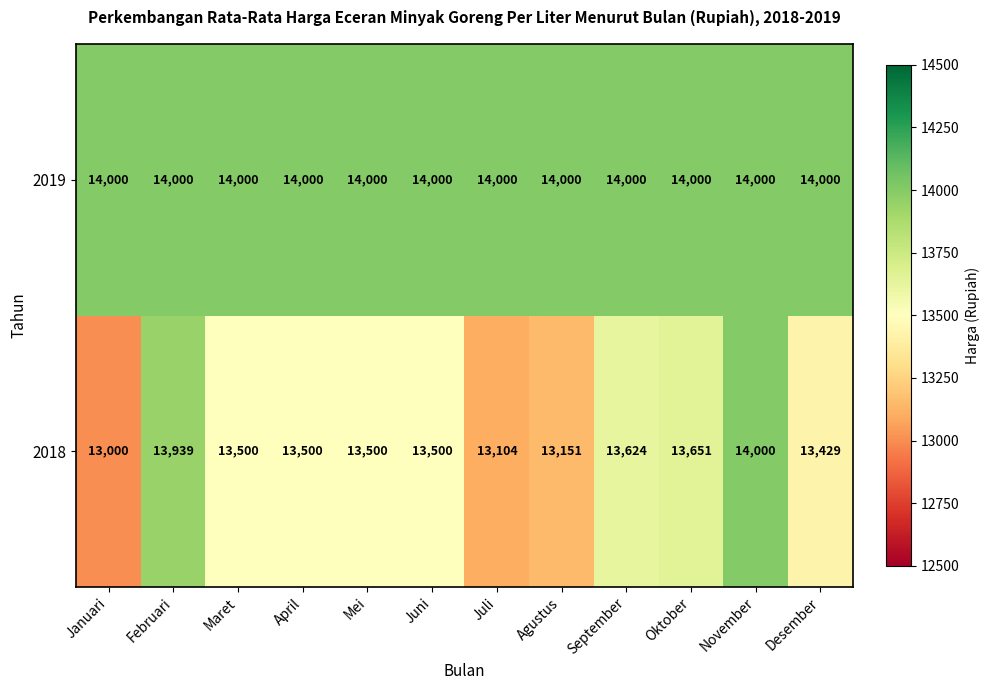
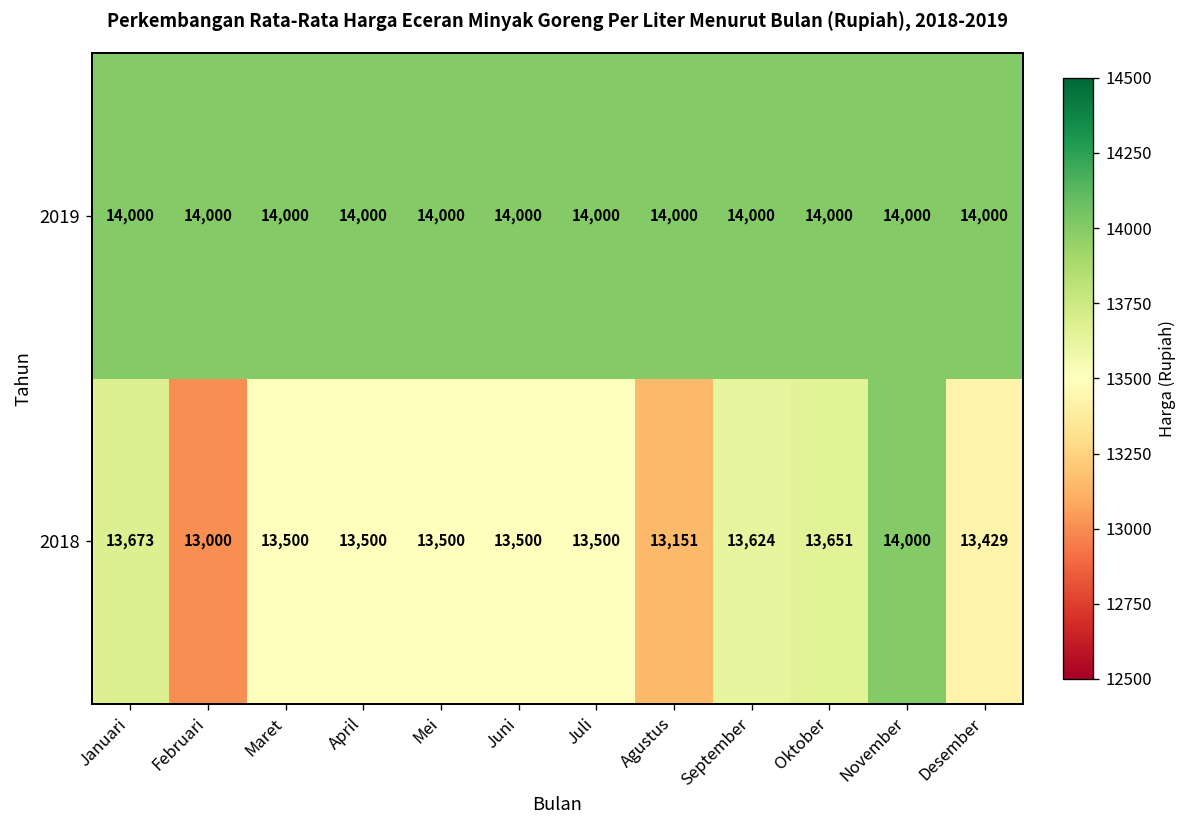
  {
    "2019": {
      "Januari": "14,000",
      "Februari": "14,000",
      "Maret": "14,000",
      "April": "14,000",
      "Mei": "14,000",
      "Juni": "14,000",
      "Juli": "14,000",
      "Agustus": "14,000",
      "September": "14,000",
      "Oktober": "14,000",
      "November": "14,000",
      "Desember": "14,000"
    },
    "2018": {
-     "Januari": "13,000",
-     "Februari": "13,939",
+     "Januari": "13,673",
+     "Februari": "13,000",
      "Maret": "13,500",
      "April": "13,500",
      "Mei": "13,500",
      "Juni": "13,500",
-     "Juli": "13,104",
+     "Juli": "13,500",
      "Agustus": "13,151",
      "September": "13,624",
      "Oktober": "13,651",
      "November": "14,000",
      "Desember": "13,429"
    }
  }
